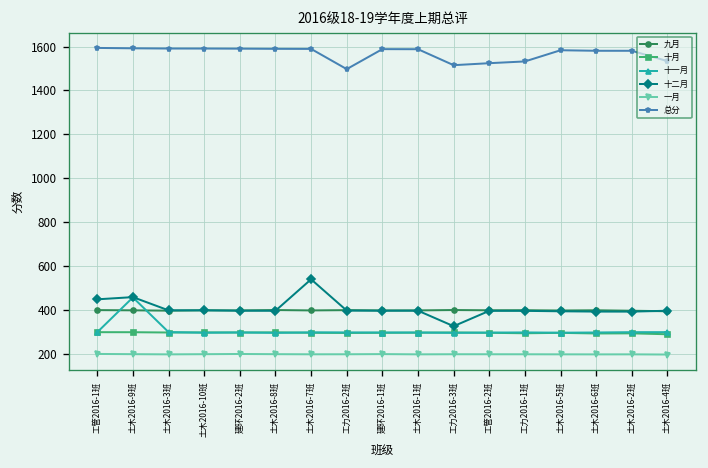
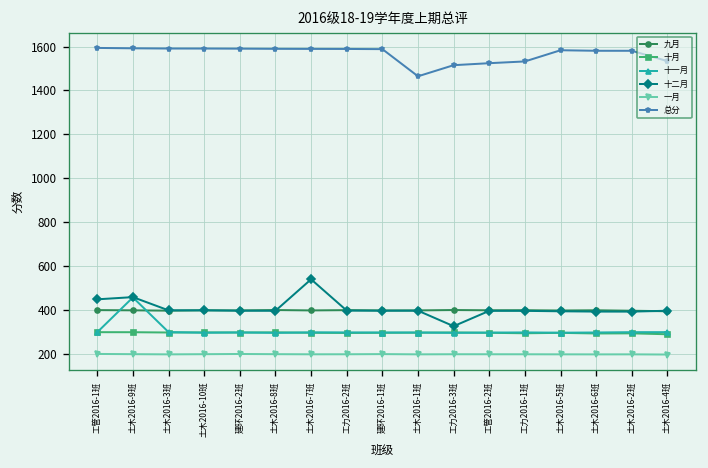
  {
    "十二月": {
      "工管2016-1班": 450,
      "土木2016-7班": 540,
      "工力2016-3班": 330
    },
    "一月": {
      "工管2016-1班": 200,
      "土木2016-9班": 200,
      "土木2016-3班": 200,
      "土木2016-10班": 200,
      "建环2016-2班": 200,
      "土木2016-8班": 200,
      "土木2016-7班": 200,
      "工力2016-2班": 200,
      "建环2016-1班": 200,
      "土木2016-1班": 200,
      "工力2016-3班": 200,
      "工管2016-2班": 200,
      "工力2016-1班": 200,
      "土木2016-5班": 200,
      "土木2016-6班": 200,
      "土木2016-2班": 200,
      "土木2016-4班": 200
    },
    "总分": {
      "工管2016-1班": 1590,
      "土木2016-9班": 1590,
      "土木2016-3班": 1590,
      "土木2016-10班": 1590,
      "建环2016-2班": 1590,
      "土木2016-8班": 1590,
      "土木2016-7班": 1590,
-     "工力2016-2班": 1500,
+     "工力2016-2班": 1590,
      "建环2016-1班": 1590,
-     "土木2016-1班": 1590,
+     "土木2016-1班": 1460,
      "工力2016-3班": 1520,
      "工管2016-2班": 1520,
      "工力2016-1班": 1530,
      "土木2016-5班": 1580,
      "土木2016-6班": 1580,
      "土木2016-2班": 1580
    }
  }
